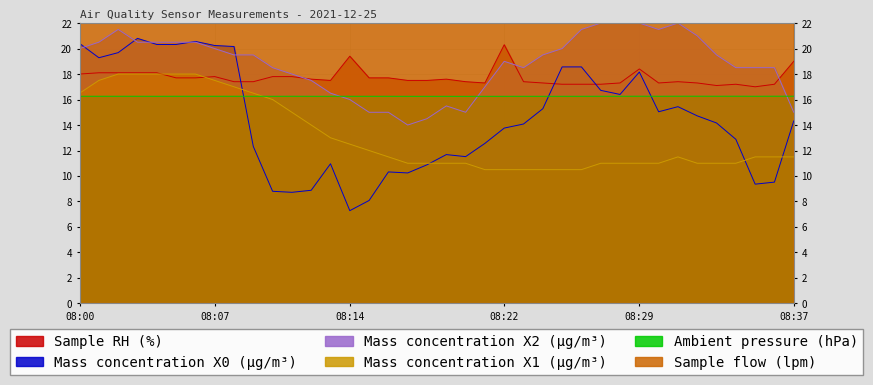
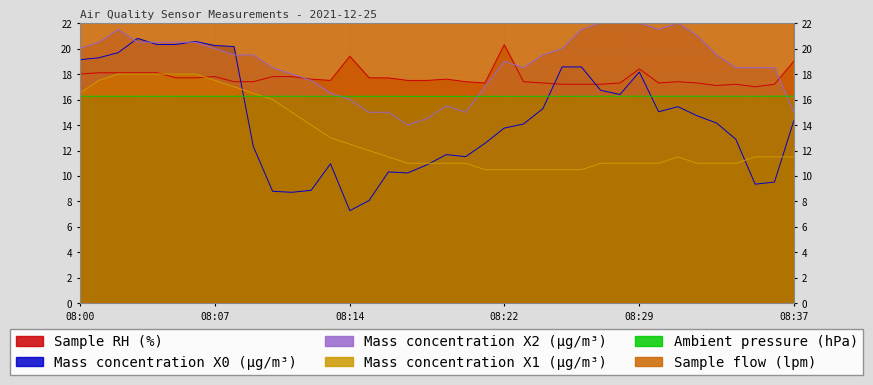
  {
    "Sample RH (%)": {
      "08:00": 18.0,
      "08:07": 17.8,
      "08:14": 19.4,
      "08:22": 20.3,
      "08:29": 18.4,
      "08:37": 19.0
    },
    "Mass concentration X0 (μg/m³)": {
-     "08:00": 20.4,
+     "08:00": 19.1,
      "08:07": 20.2,
      "08:14": 7.3,
      "08:22": 13.8,
      "08:29": 18.2,
      "08:37": 14.3
    },
    "Mass concentration X2 (μg/m³)": {
      "08:00": 20.0,
      "08:07": 20.0,
      "08:14": 16.0,
      "08:22": 19.0,
      "08:29": 22.0,
      "08:37": 15.0
    },
    "Ambient pressure (hPa)": {
      "08:00": 16.3,
      "08:07": 16.3,
      "08:14": 16.3,
      "08:22": 16.3,
      "08:29": 16.3,
      "08:37": 16.3
    }
  }
